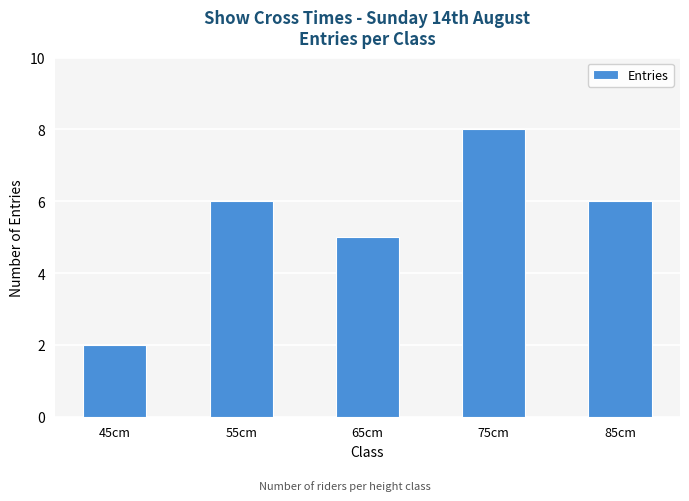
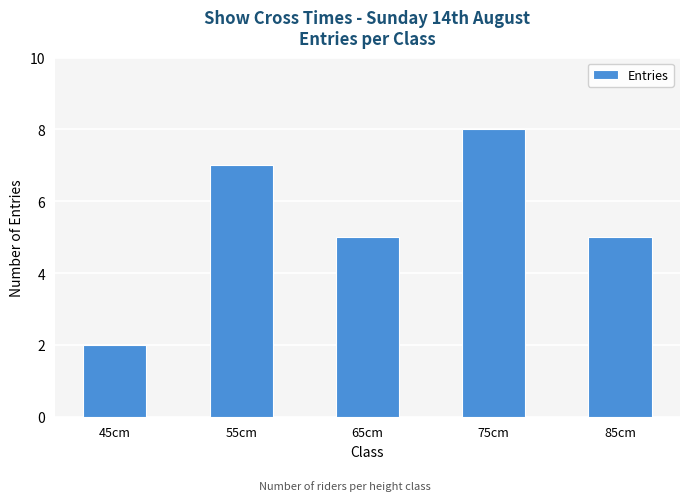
  {
    "45cm": 2,
-   "55cm": 6,
+   "55cm": 7,
    "65cm": 5,
    "75cm": 8,
-   "85cm": 6
+   "85cm": 5
  }
